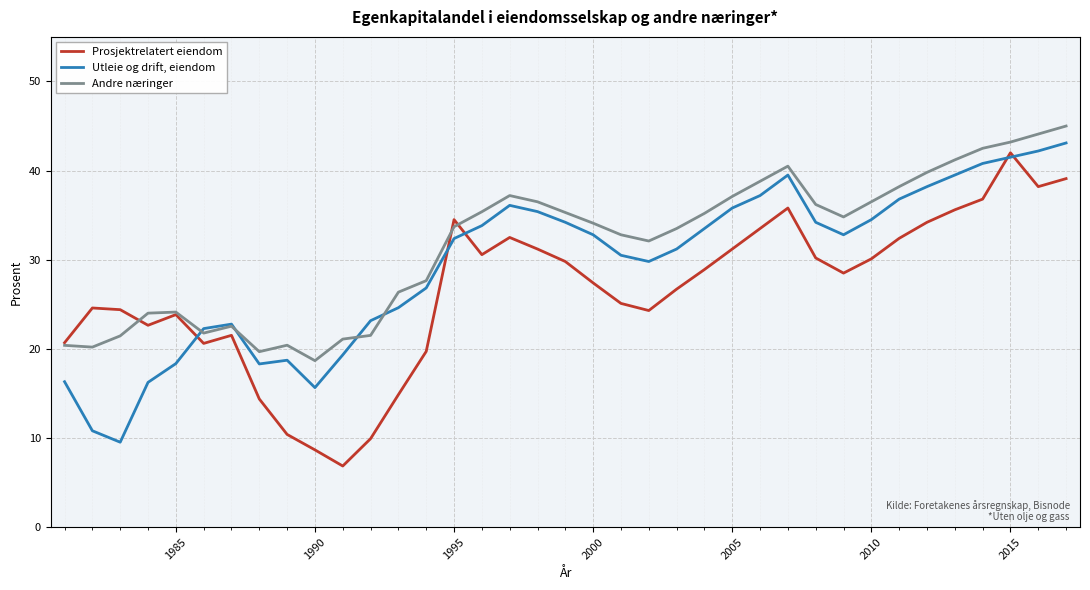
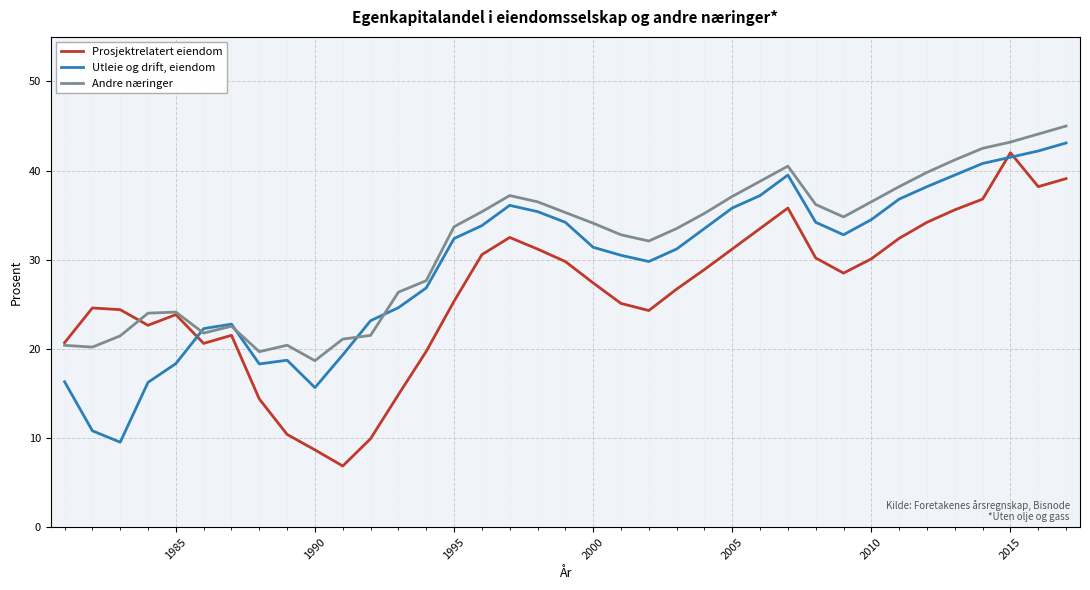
  {
    "Prosjektrelatert eiendom": {
      "1990": 9,
-     "1995": 35,
+     "1995": 25,
      "2000": 27,
      "2005": 31,
      "2010": 30,
      "2015": 42
    },
    "Utleie og drift, eiendom": {
      "1985": 18,
      "1990": 16,
      "1995": 32,
-     "2000": 33,
+     "2000": 31,
      "2005": 36,
      "2010": 35,
      "2015": 42
    },
    "Andre næringer": {
      "1990": 19,
      "1995": 34,
      "2000": 34,
      "2005": 37,
      "2010": 37,
      "2015": 43
    }
  }
